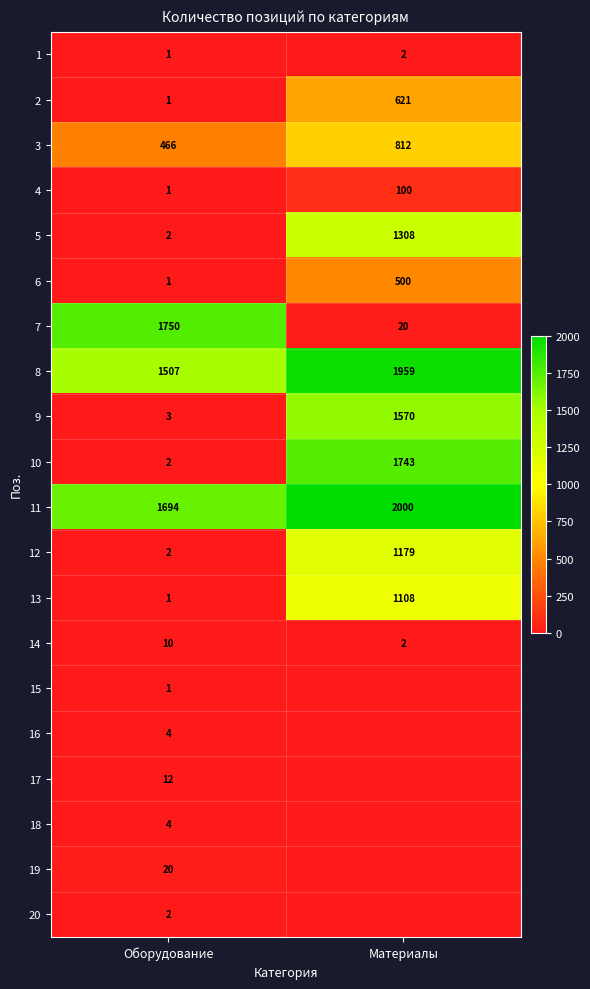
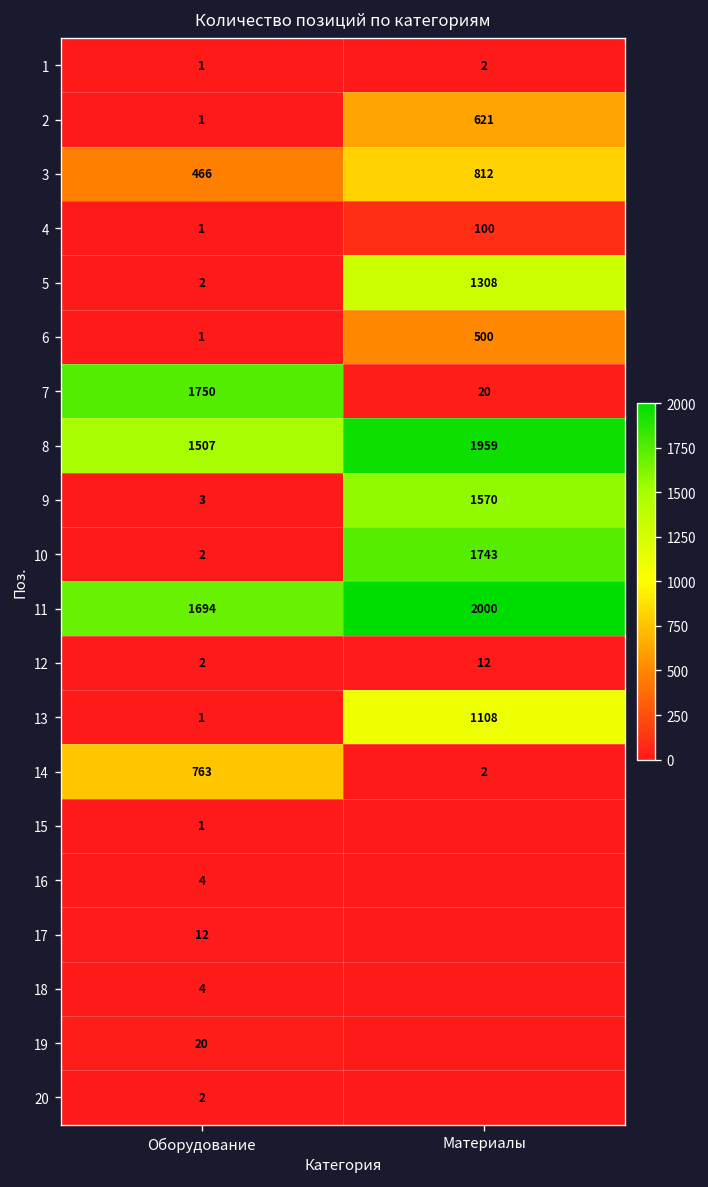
  {
    "1": {
      "Оборудование": 1,
      "Материалы": 2
    },
    "2": {
      "Оборудование": 1,
      "Материалы": 621
    },
    "3": {
      "Оборудование": 466,
      "Материалы": 812
    },
    "4": {
      "Оборудование": 1,
      "Материалы": 100
    },
    "5": {
      "Оборудование": 2,
      "Материалы": 1308
    },
    "6": {
      "Оборудование": 1,
      "Материалы": 500
    },
    "7": {
      "Оборудование": 1750,
      "Материалы": 20
    },
    "8": {
      "Оборудование": 1507,
      "Материалы": 1959
    },
    "9": {
      "Оборудование": 3,
      "Материалы": 1570
    },
    "10": {
      "Оборудование": 2,
      "Материалы": 1743
    },
    "11": {
      "Оборудование": 1694,
      "Материалы": 2000
    },
    "12": {
      "Оборудование": 2,
-     "Материалы": 1179
+     "Материалы": 12
    },
    "13": {
      "Оборудование": 1,
      "Материалы": 1108
    },
    "14": {
-     "Оборудование": 10,
+     "Оборудование": 763,
      "Материалы": 2
    },
    "15": {
      "Оборудование": 1
    },
    "16": {
      "Оборудование": 4
    },
    "17": {
      "Оборудование": 12
    },
    "18": {
      "Оборудование": 4
    },
    "19": {
      "Оборудование": 20
    },
    "20": {
      "Оборудование": 2
    }
  }
